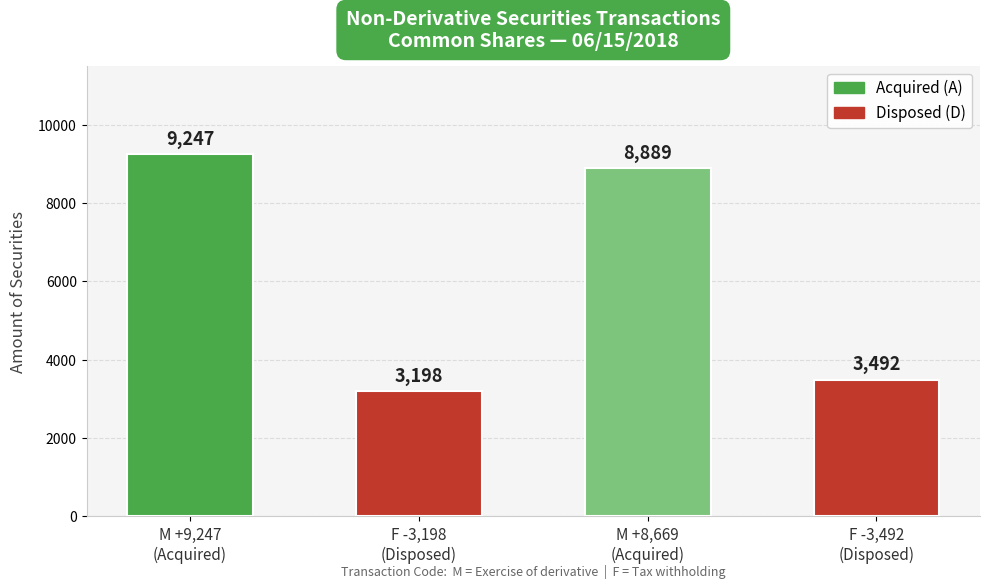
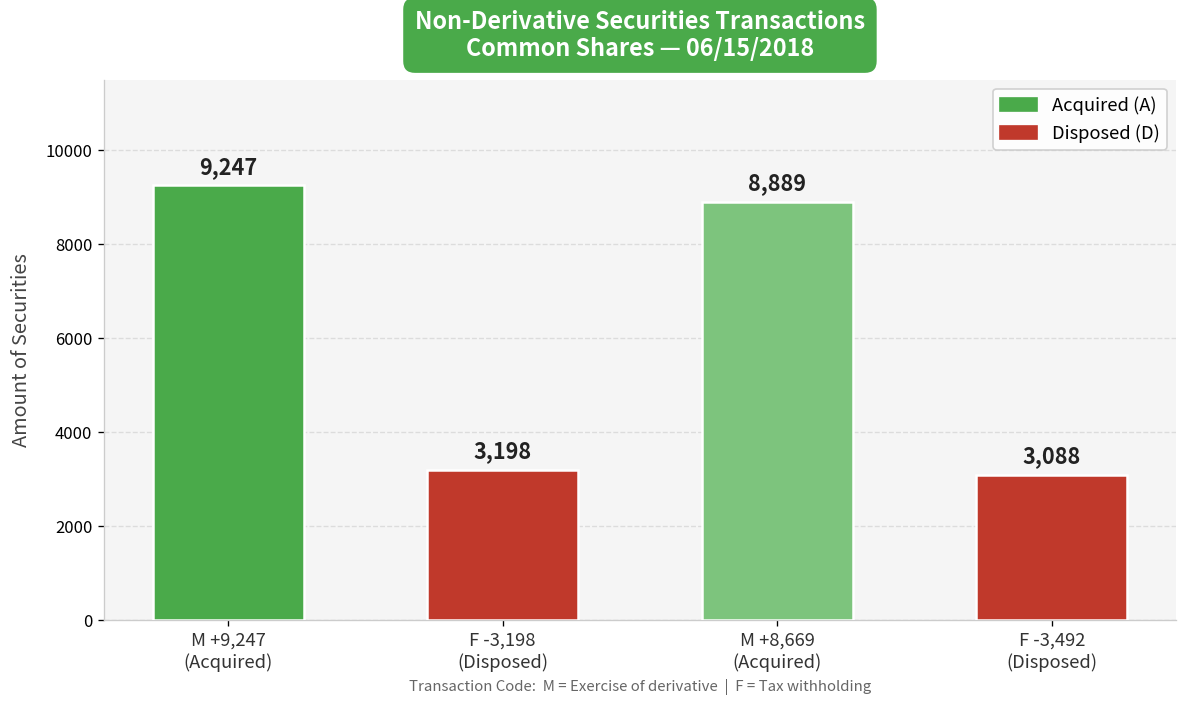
  {
    "M +9,247 (Acquired)": "9,247",
    "F -3,198 (Disposed)": "3,198",
    "M +8,669 (Acquired)": "8,889",
-   "F -3,492 (Disposed)": "3,492"
+   "F -3,492 (Disposed)": "3,088"
  }
